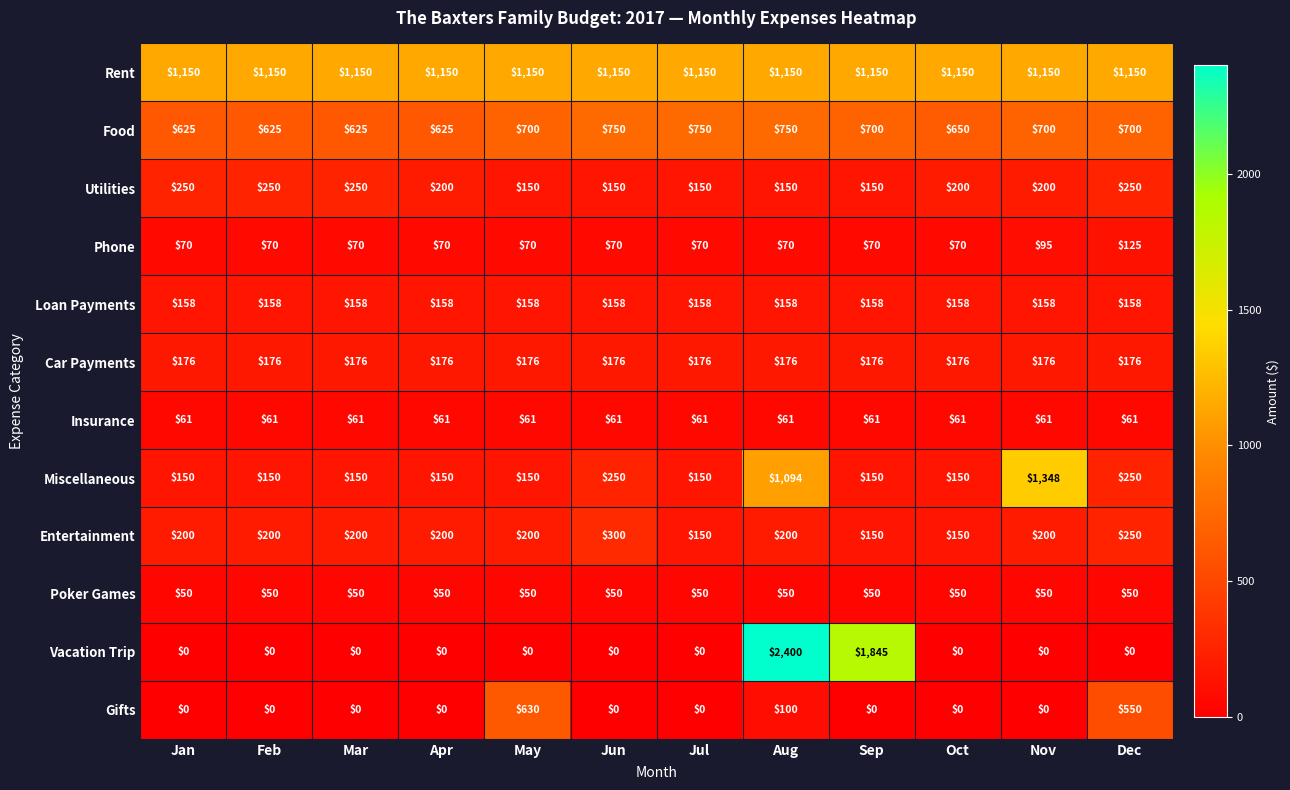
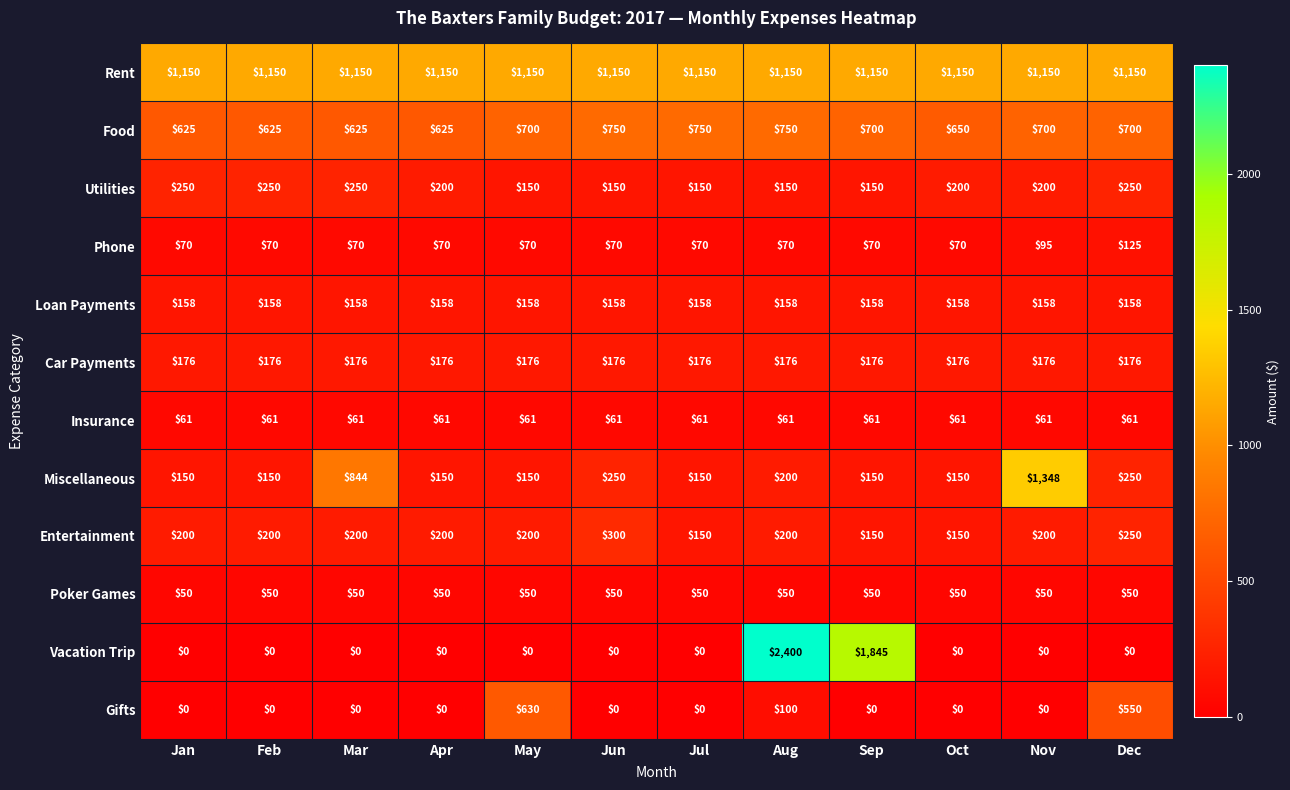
  {
    "Rent": {
      "Jan": "$1,150",
      "Feb": "$1,150",
      "Mar": "$1,150",
      "Apr": "$1,150",
      "May": "$1,150",
      "Jun": "$1,150",
      "Jul": "$1,150",
      "Aug": "$1,150",
      "Sep": "$1,150",
      "Oct": "$1,150",
      "Nov": "$1,150",
      "Dec": "$1,150"
    },
    "Food": {
      "Jan": "$625",
      "Feb": "$625",
      "Mar": "$625",
      "Apr": "$625",
      "May": "$700",
      "Jun": "$750",
      "Jul": "$750",
      "Aug": "$750",
      "Sep": "$700",
      "Oct": "$650",
      "Nov": "$700",
      "Dec": "$700"
    },
    "Utilities": {
      "Jan": "$250",
      "Feb": "$250",
      "Mar": "$250",
      "Apr": "$200",
      "May": "$150",
      "Jun": "$150",
      "Jul": "$150",
      "Aug": "$150",
      "Sep": "$150",
      "Oct": "$200",
      "Nov": "$200",
      "Dec": "$250"
    },
    "Phone": {
      "Jan": "$70",
      "Feb": "$70",
      "Mar": "$70",
      "Apr": "$70",
      "May": "$70",
      "Jun": "$70",
      "Jul": "$70",
      "Aug": "$70",
      "Sep": "$70",
      "Oct": "$70",
      "Nov": "$95",
      "Dec": "$125"
    },
    "Loan Payments": {
      "Jan": "$158",
      "Feb": "$158",
      "Mar": "$158",
      "Apr": "$158",
      "May": "$158",
      "Jun": "$158",
      "Jul": "$158",
      "Aug": "$158",
      "Sep": "$158",
      "Oct": "$158",
      "Nov": "$158",
      "Dec": "$158"
    },
    "Car Payments": {
      "Jan": "$176",
      "Feb": "$176",
      "Mar": "$176",
      "Apr": "$176",
      "May": "$176",
      "Jun": "$176",
      "Jul": "$176",
      "Aug": "$176",
      "Sep": "$176",
      "Oct": "$176",
      "Nov": "$176",
      "Dec": "$176"
    },
    "Insurance": {
      "Jan": "$61",
      "Feb": "$61",
      "Mar": "$61",
      "Apr": "$61",
      "May": "$61",
      "Jun": "$61",
      "Jul": "$61",
      "Aug": "$61",
      "Sep": "$61",
      "Oct": "$61",
      "Nov": "$61",
      "Dec": "$61"
    },
    "Miscellaneous": {
      "Jan": "$150",
      "Feb": "$150",
-     "Mar": "$150",
+     "Mar": "$844",
      "Apr": "$150",
      "May": "$150",
      "Jun": "$250",
      "Jul": "$150",
-     "Aug": "$1,094",
+     "Aug": "$200",
      "Sep": "$150",
      "Oct": "$150",
      "Nov": "$1,348",
      "Dec": "$250"
    },
    "Entertainment": {
      "Jan": "$200",
      "Feb": "$200",
      "Mar": "$200",
      "Apr": "$200",
      "May": "$200",
      "Jun": "$300",
      "Jul": "$150",
      "Aug": "$200",
      "Sep": "$150",
      "Oct": "$150",
      "Nov": "$200",
      "Dec": "$250"
    },
    "Poker Games": {
      "Jan": "$50",
      "Feb": "$50",
      "Mar": "$50",
      "Apr": "$50",
      "May": "$50",
      "Jun": "$50",
      "Jul": "$50",
      "Aug": "$50",
      "Sep": "$50",
      "Oct": "$50",
      "Nov": "$50",
      "Dec": "$50"
    },
    "Vacation Trip": {
      "Jan": "$0",
      "Feb": "$0",
      "Mar": "$0",
      "Apr": "$0",
      "May": "$0",
      "Jun": "$0",
      "Jul": "$0",
      "Aug": "$2,400",
      "Sep": "$1,845",
      "Oct": "$0",
      "Nov": "$0",
      "Dec": "$0"
    },
    "Gifts": {
      "Jan": "$0",
      "Feb": "$0",
      "Mar": "$0",
      "Apr": "$0",
      "May": "$630",
      "Jun": "$0",
      "Jul": "$0",
      "Aug": "$100",
      "Sep": "$0",
      "Oct": "$0",
      "Nov": "$0",
      "Dec": "$550"
    }
  }
